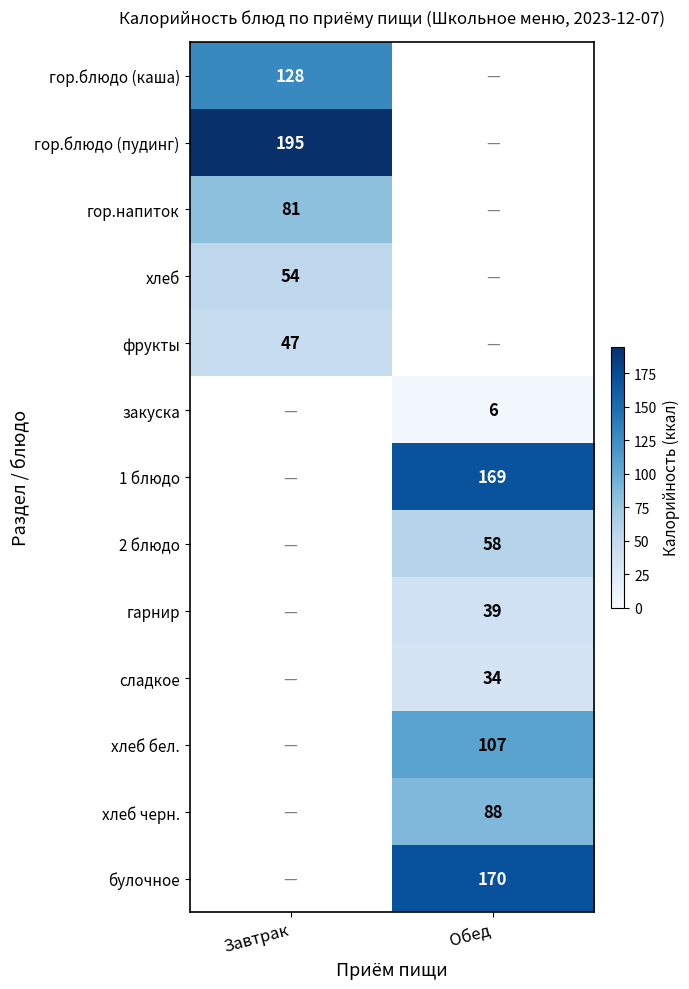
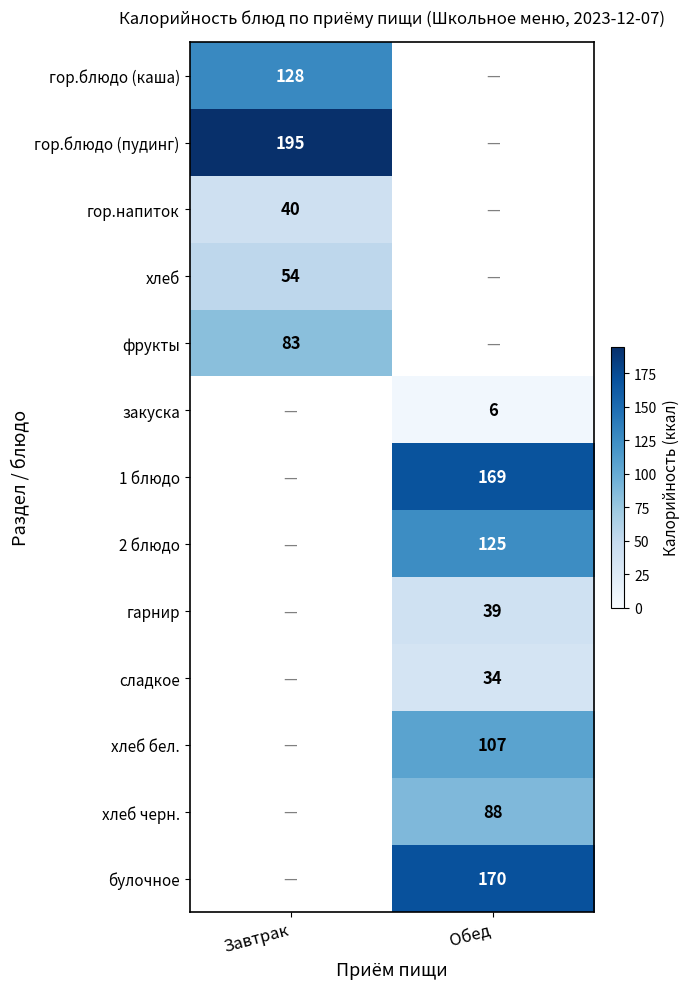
  {
    "гор.блюдо (каша)": {
      "Завтрак": 128
    },
    "гор.блюдо (пудинг)": {
      "Завтрак": 195
    },
    "гор.напиток": {
-     "Завтрак": 81
+     "Завтрак": 40
    },
    "хлеб": {
      "Завтрак": 54
    },
    "фрукты": {
-     "Завтрак": 47
+     "Завтрак": 83
    },
    "закуска": {
      "Обед": 6
    },
    "1 блюдо": {
      "Обед": 169
    },
    "2 блюдо": {
-     "Обед": 58
+     "Обед": 125
    },
    "гарнир": {
      "Обед": 39
    },
    "сладкое": {
      "Обед": 34
    },
    "хлеб бел.": {
      "Обед": 107
    },
    "хлеб черн.": {
      "Обед": 88
    },
    "булочное": {
      "Обед": 170
    }
  }
